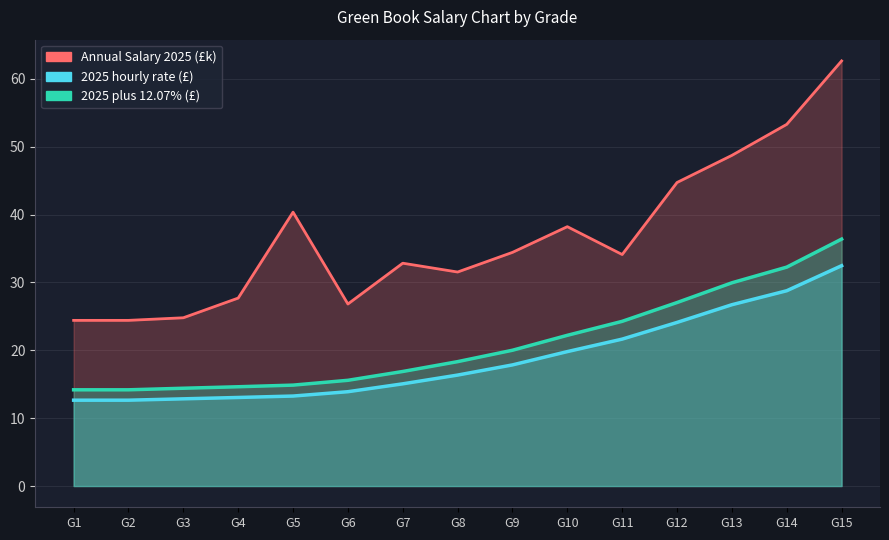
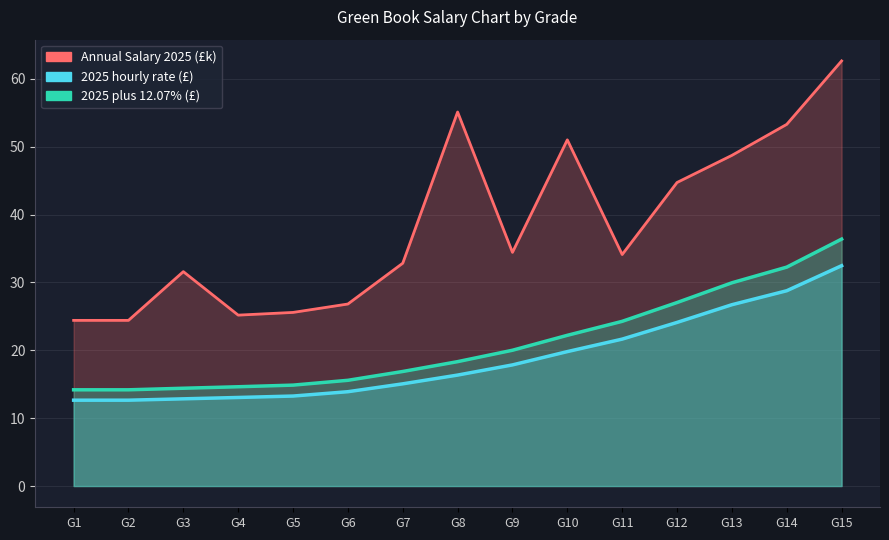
  {
    "Annual Salary 2025 (£k)": {
      "G1": 24,
      "G2": 24,
-     "G3": 25,
-     "G4": 28,
-     "G5": 40,
+     "G3": 32,
+     "G4": 25,
+     "G5": 26,
      "G6": 27,
      "G7": 33,
-     "G8": 32,
+     "G8": 55,
      "G9": 34,
-     "G10": 38,
+     "G10": 51,
      "G11": 34,
      "G12": 45,
      "G13": 49,
      "G14": 53,
      "G15": 63
    }
  }
